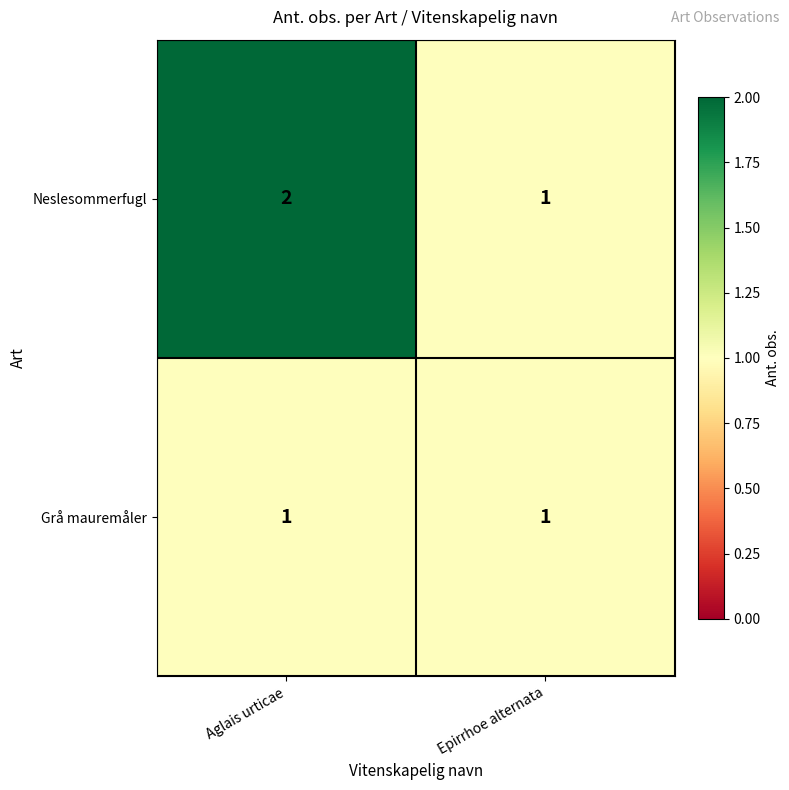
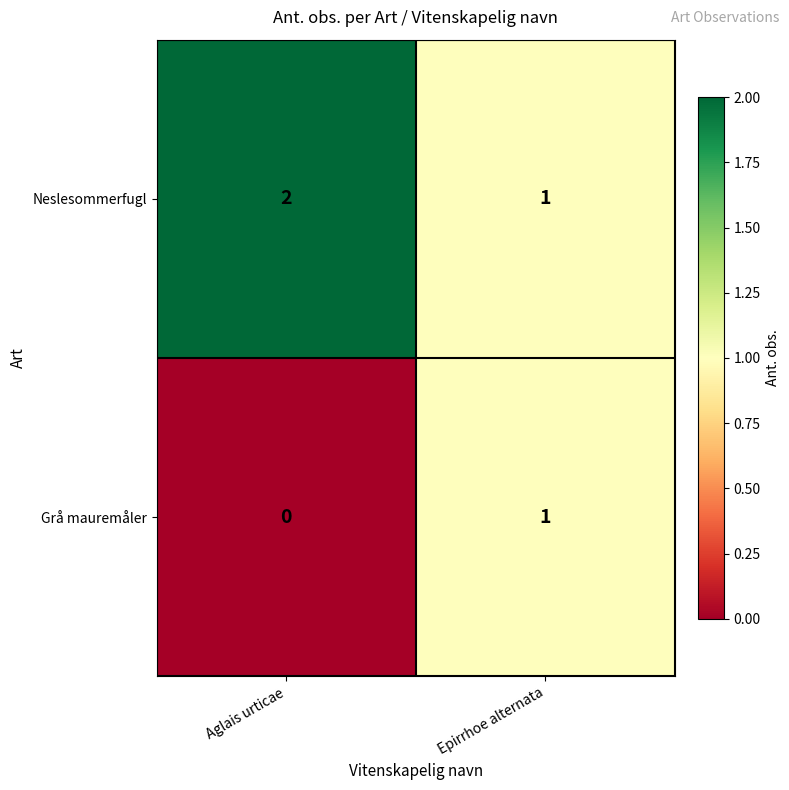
  {
    "Neslesommerfugl": {
      "Aglais urticae": 2,
      "Epirrhoe alternata": 1
    },
    "Grå mauremåler": {
-     "Aglais urticae": 1,
+     "Aglais urticae": 0,
      "Epirrhoe alternata": 1
    }
  }
